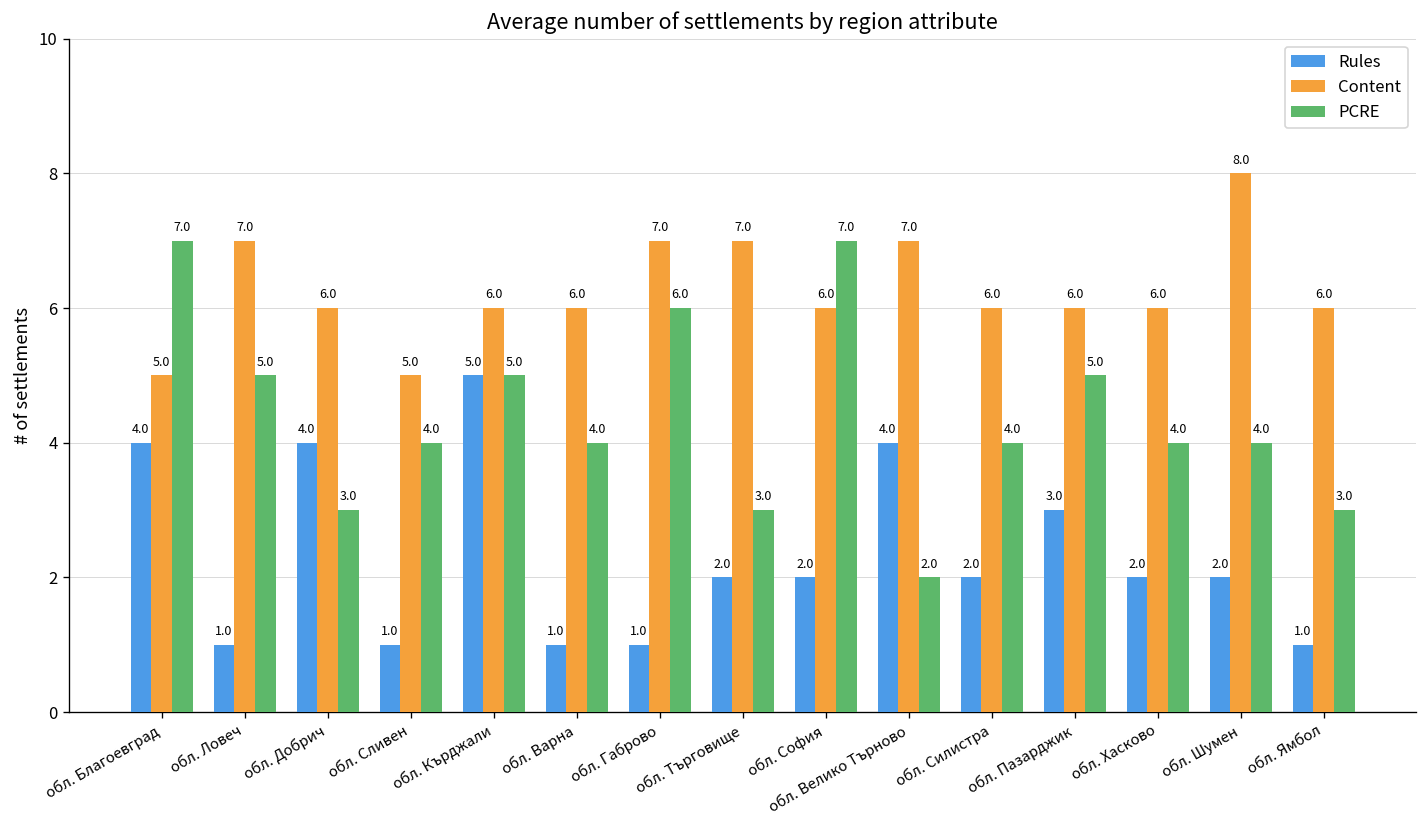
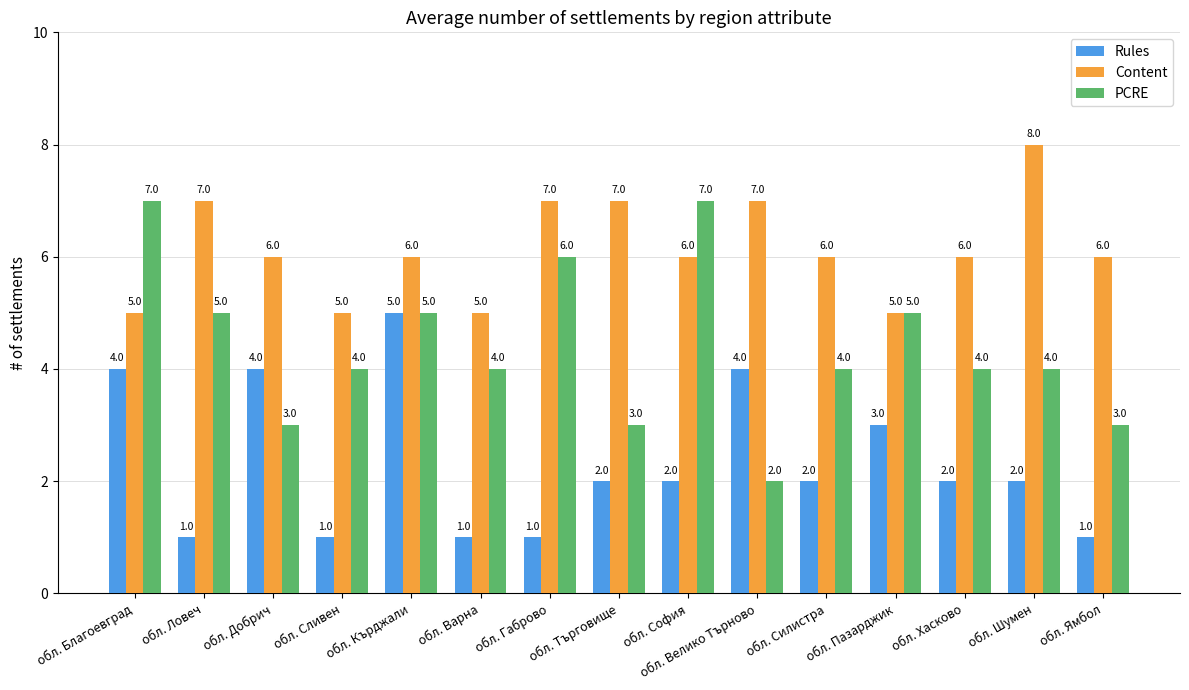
  {
    "Rules": {
      "обл. Благоевград": 4.0,
      "обл. Ловеч": 1.0,
      "обл. Добрич": 4.0,
      "обл. Сливен": 1.0,
      "обл. Кърджали": 5.0,
      "обл. Варна": 1.0,
      "обл. Габрово": 1.0,
      "обл. Търговище": 2.0,
      "обл. София": 2.0,
      "обл. Велико Търново": 4.0,
      "обл. Силистра": 2.0,
      "обл. Пазарджик": 3.0,
      "обл. Хасково": 2.0,
      "обл. Шумен": 2.0,
      "обл. Ямбол": 1.0
    },
    "Content": {
      "обл. Благоевград": 5.0,
      "обл. Ловеч": 7.0,
      "обл. Добрич": 6.0,
      "обл. Сливен": 5.0,
      "обл. Кърджали": 6.0,
-     "обл. Варна": 6.0,
+     "обл. Варна": 5.0,
      "обл. Габрово": 7.0,
      "обл. Търговище": 7.0,
      "обл. София": 6.0,
      "обл. Велико Търново": 7.0,
      "обл. Силистра": 6.0,
-     "обл. Пазарджик": 6.0,
+     "обл. Пазарджик": 5.0,
      "обл. Хасково": 6.0,
      "обл. Шумен": 8.0,
      "обл. Ямбол": 6.0
    },
    "PCRE": {
      "обл. Благоевград": 7.0,
      "обл. Ловеч": 5.0,
      "обл. Добрич": 3.0,
      "обл. Сливен": 4.0,
      "обл. Кърджали": 5.0,
      "обл. Варна": 4.0,
      "обл. Габрово": 6.0,
      "обл. Търговище": 3.0,
      "обл. София": 7.0,
      "обл. Велико Търново": 2.0,
      "обл. Силистра": 4.0,
      "обл. Пазарджик": 5.0,
      "обл. Хасково": 4.0,
      "обл. Шумен": 4.0,
      "обл. Ямбол": 3.0
    }
  }
